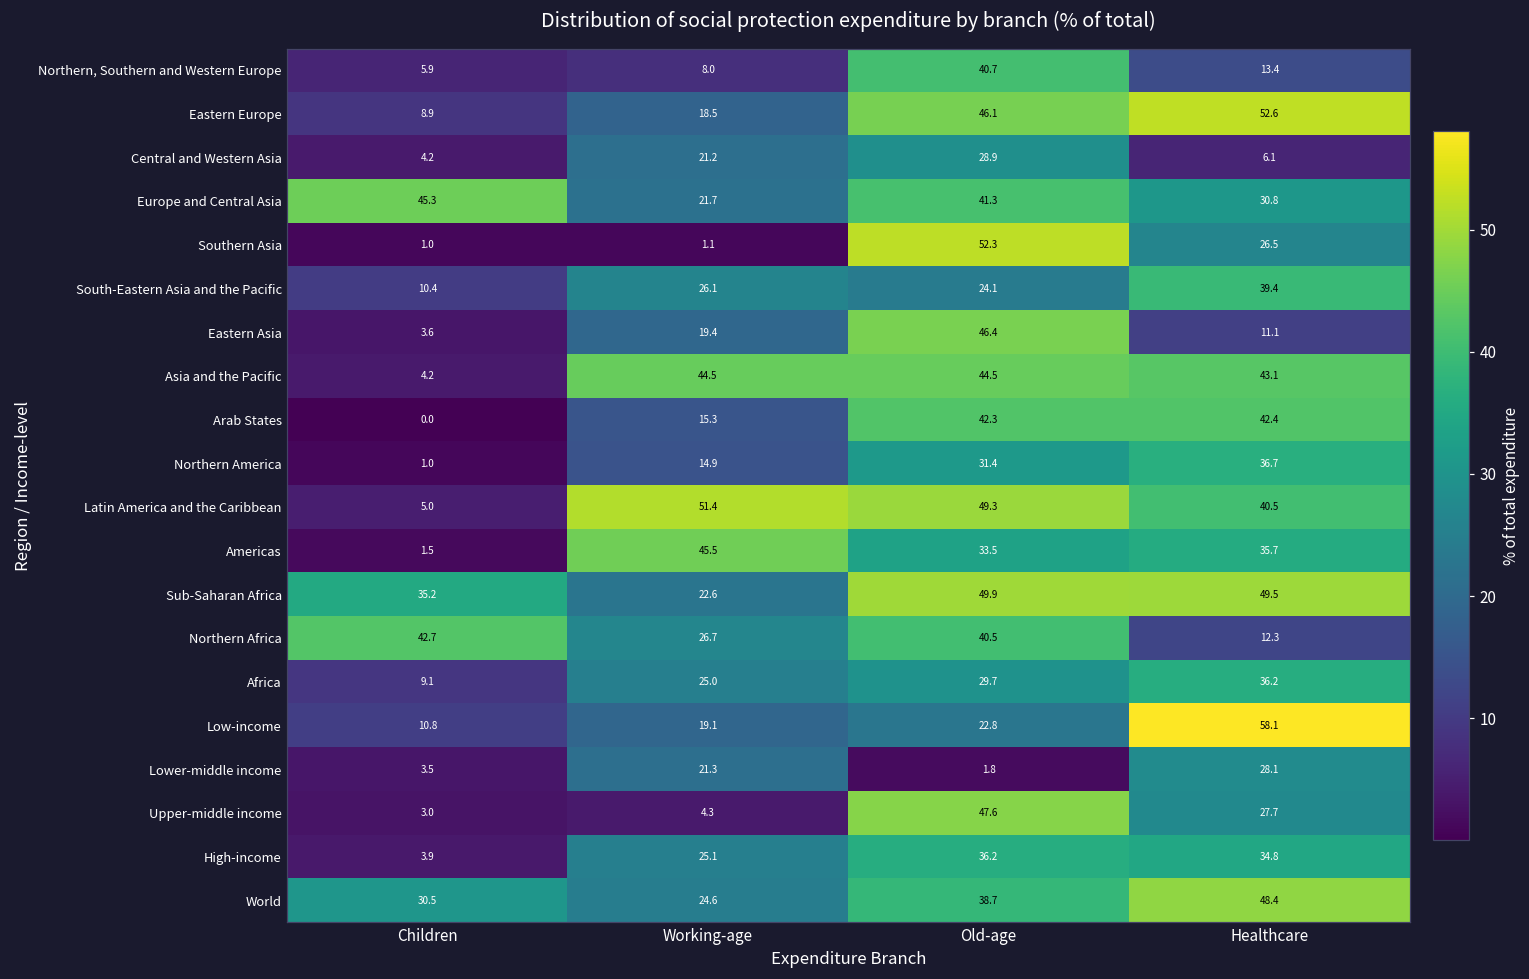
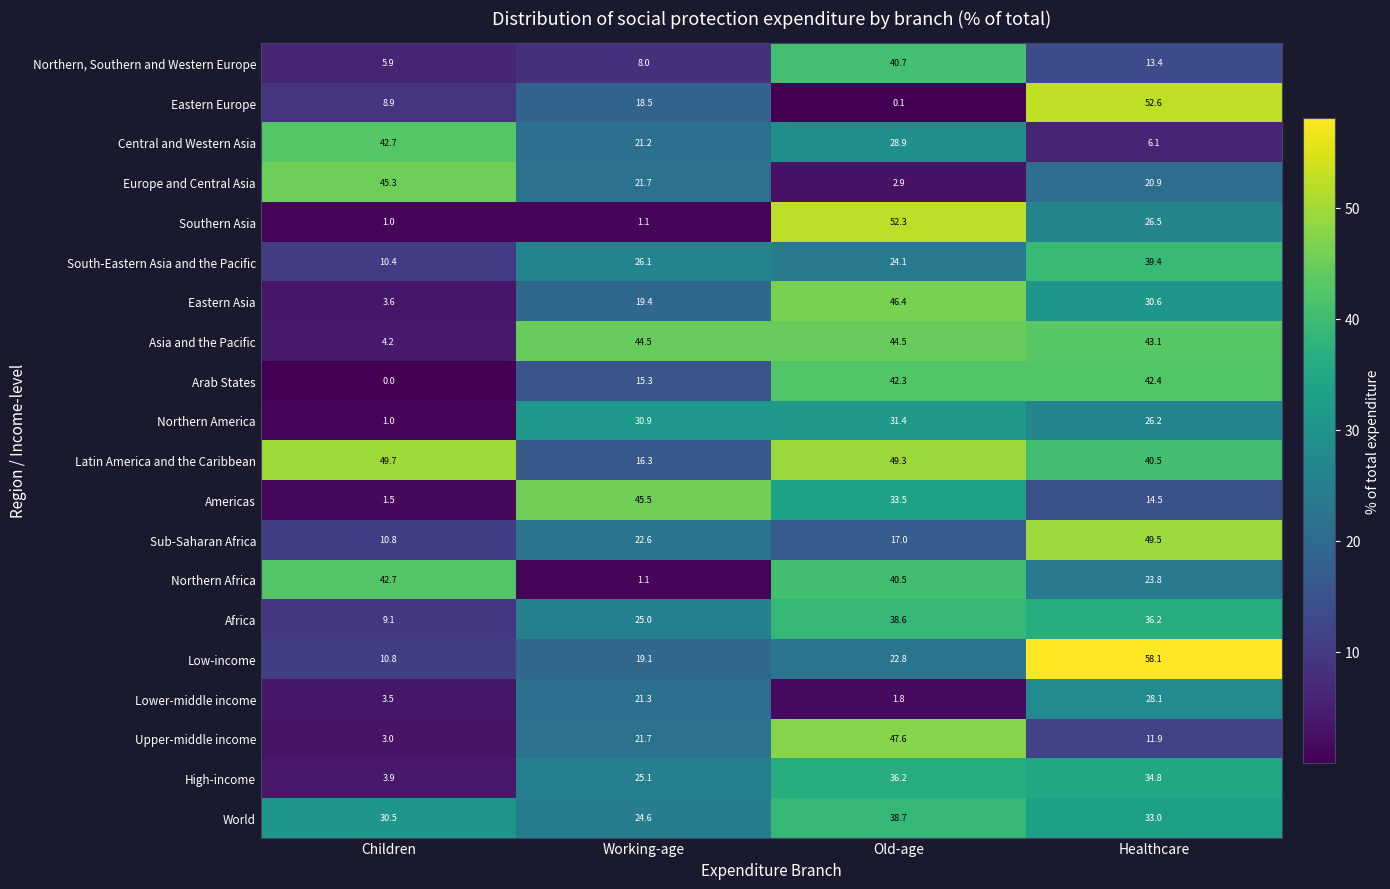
  {
    "Northern, Southern and Western Europe": {
      "Children": 5.9,
      "Working-age": 8.0,
      "Old-age": 40.7,
      "Healthcare": 13.4
    },
    "Eastern Europe": {
      "Children": 8.9,
      "Working-age": 18.5,
-     "Old-age": 46.1,
+     "Old-age": 0.1,
      "Healthcare": 52.6
    },
    "Central and Western Asia": {
-     "Children": 4.2,
+     "Children": 42.7,
      "Working-age": 21.2,
      "Old-age": 28.9,
      "Healthcare": 6.1
    },
    "Europe and Central Asia": {
      "Children": 45.3,
      "Working-age": 21.7,
-     "Old-age": 41.3,
-     "Healthcare": 30.8
+     "Old-age": 2.9,
+     "Healthcare": 20.9
    },
    "Southern Asia": {
      "Children": 1.0,
      "Working-age": 1.1,
      "Old-age": 52.3,
      "Healthcare": 26.5
    },
    "South-Eastern Asia and the Pacific": {
      "Children": 10.4,
      "Working-age": 26.1,
      "Old-age": 24.1,
      "Healthcare": 39.4
    },
    "Eastern Asia": {
      "Children": 3.6,
      "Working-age": 19.4,
      "Old-age": 46.4,
-     "Healthcare": 11.1
+     "Healthcare": 30.6
    },
    "Asia and the Pacific": {
      "Children": 4.2,
      "Working-age": 44.5,
      "Old-age": 44.5,
      "Healthcare": 43.1
    },
    "Arab States": {
      "Children": 0.0,
      "Working-age": 15.3,
      "Old-age": 42.3,
      "Healthcare": 42.4
    },
    "Northern America": {
      "Children": 1.0,
-     "Working-age": 14.9,
+     "Working-age": 30.9,
      "Old-age": 31.4,
-     "Healthcare": 36.7
+     "Healthcare": 26.2
    },
    "Latin America and the Caribbean": {
-     "Children": 5.0,
-     "Working-age": 51.4,
+     "Children": 49.7,
+     "Working-age": 16.3,
      "Old-age": 49.3,
      "Healthcare": 40.5
    },
    "Americas": {
      "Children": 1.5,
      "Working-age": 45.5,
      "Old-age": 33.5,
-     "Healthcare": 35.7
+     "Healthcare": 14.5
    },
    "Sub-Saharan Africa": {
-     "Children": 35.2,
+     "Children": 10.8,
      "Working-age": 22.6,
-     "Old-age": 49.9,
+     "Old-age": 17.0,
      "Healthcare": 49.5
    },
    "Northern Africa": {
      "Children": 42.7,
-     "Working-age": 26.7,
+     "Working-age": 1.1,
      "Old-age": 40.5,
-     "Healthcare": 12.3
+     "Healthcare": 23.8
    },
    "Africa": {
      "Children": 9.1,
      "Working-age": 25.0,
-     "Old-age": 29.7,
+     "Old-age": 38.6,
      "Healthcare": 36.2
    },
    "Low-income": {
      "Children": 10.8,
      "Working-age": 19.1,
      "Old-age": 22.8,
      "Healthcare": 58.1
    },
    "Lower-middle income": {
      "Children": 3.5,
      "Working-age": 21.3,
      "Old-age": 1.8,
      "Healthcare": 28.1
    },
    "Upper-middle income": {
      "Children": 3.0,
-     "Working-age": 4.3,
+     "Working-age": 21.7,
      "Old-age": 47.6,
-     "Healthcare": 27.7
+     "Healthcare": 11.9
    },
    "High-income": {
      "Children": 3.9,
      "Working-age": 25.1,
      "Old-age": 36.2,
      "Healthcare": 34.8
    },
    "World": {
      "Children": 30.5,
      "Working-age": 24.6,
      "Old-age": 38.7,
-     "Healthcare": 48.4
+     "Healthcare": 33.0
    }
  }
